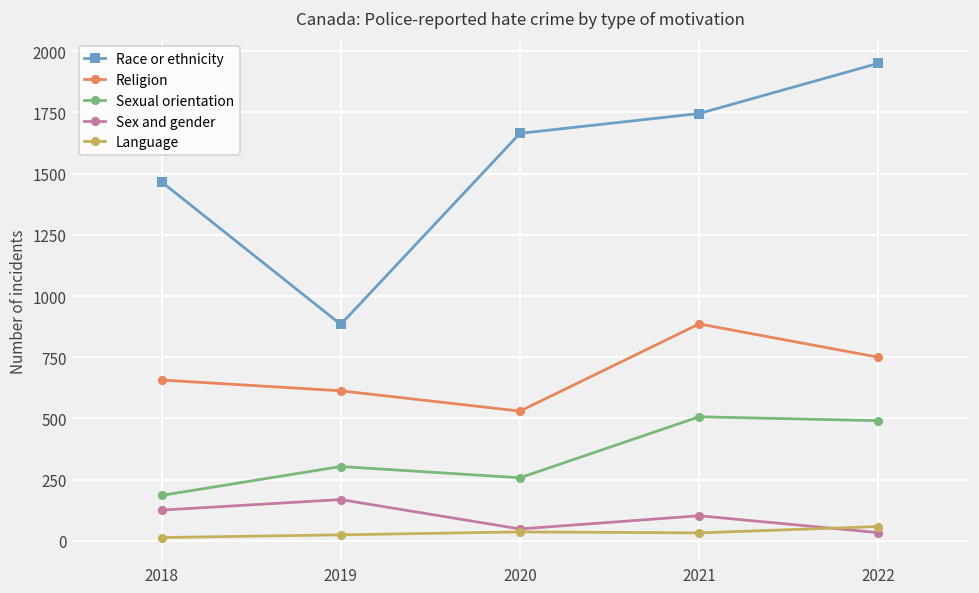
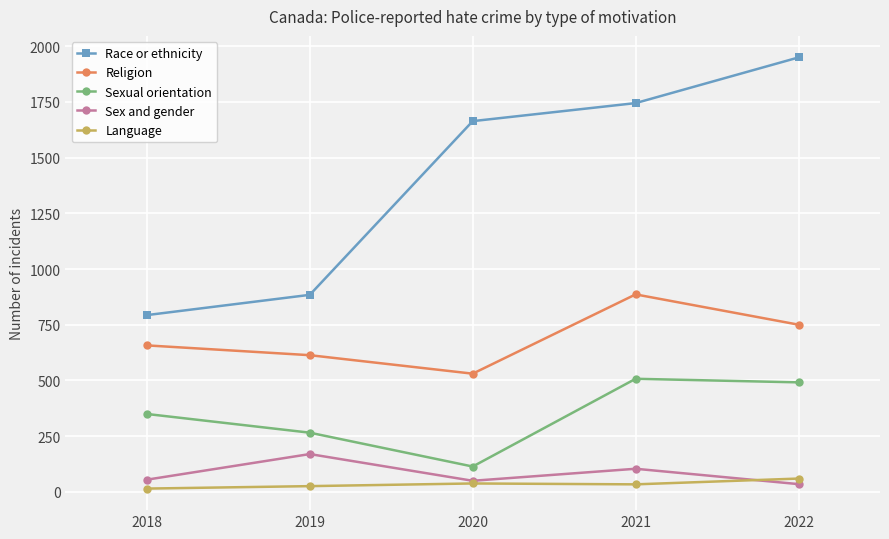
  {
    "Race or ethnicity": {
-     "2018": 1470,
+     "2018": 790,
      "2019": 880,
      "2020": 1660,
      "2021": 1750,
      "2022": 1950
    },
    "Sexual orientation": {
-     "2018": 190,
-     "2019": 300,
-     "2020": 260,
+     "2018": 350,
+     "2019": 270,
+     "2020": 110,
      "2021": 510,
      "2022": 490
    },
    "Sex and gender": {
-     "2018": 130,
+     "2018": 50,
      "2019": 170,
      "2020": 50,
      "2021": 100,
      "2022": 30
    }
  }
